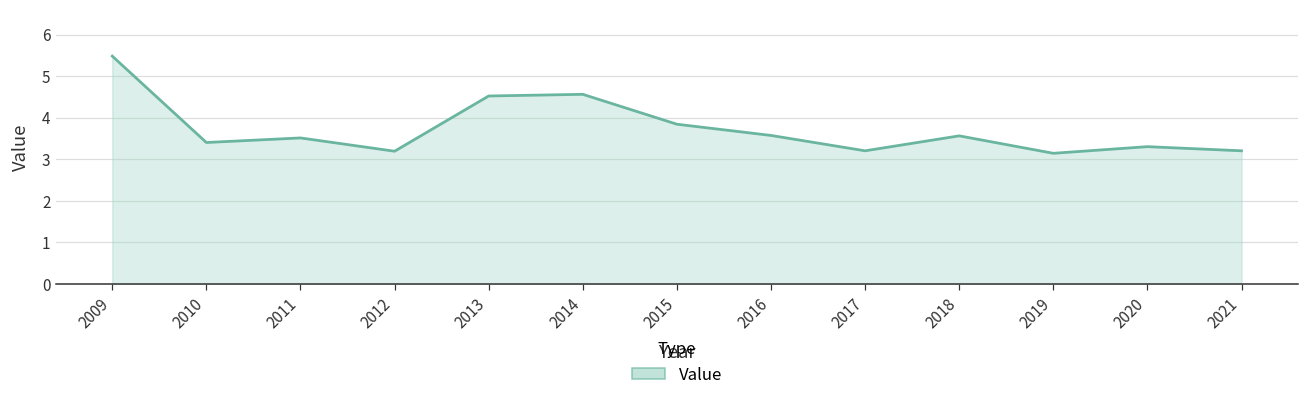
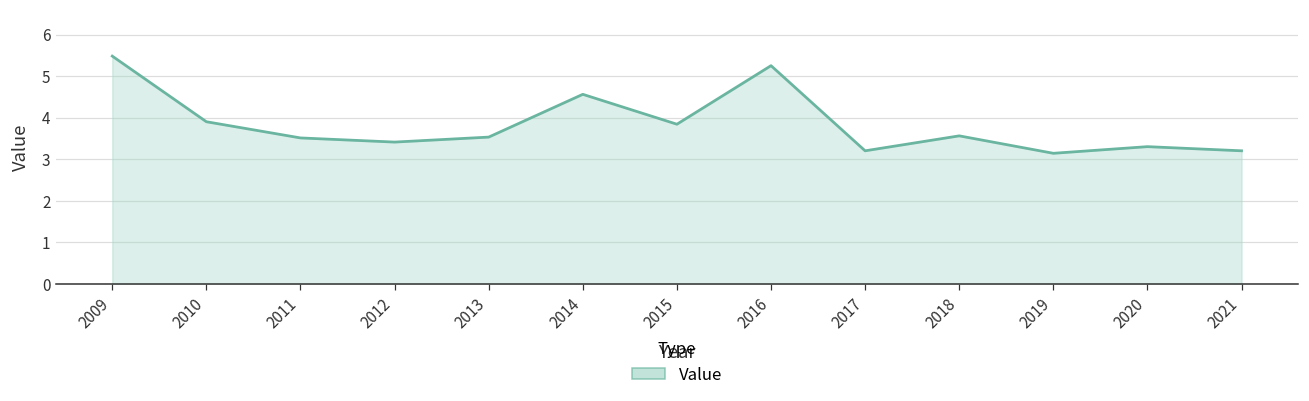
  {
    "2009": 5.5,
-   "2010": 3.4,
+   "2010": 3.9,
    "2011": 3.5,
-   "2012": 3.2,
-   "2013": 4.5,
+   "2012": 3.4,
+   "2013": 3.5,
    "2014": 4.6,
    "2015": 3.8,
-   "2016": 3.6,
+   "2016": 5.3,
    "2017": 3.2,
    "2018": 3.6,
    "2019": 3.1,
    "2020": 3.3,
    "2021": 3.2
  }
